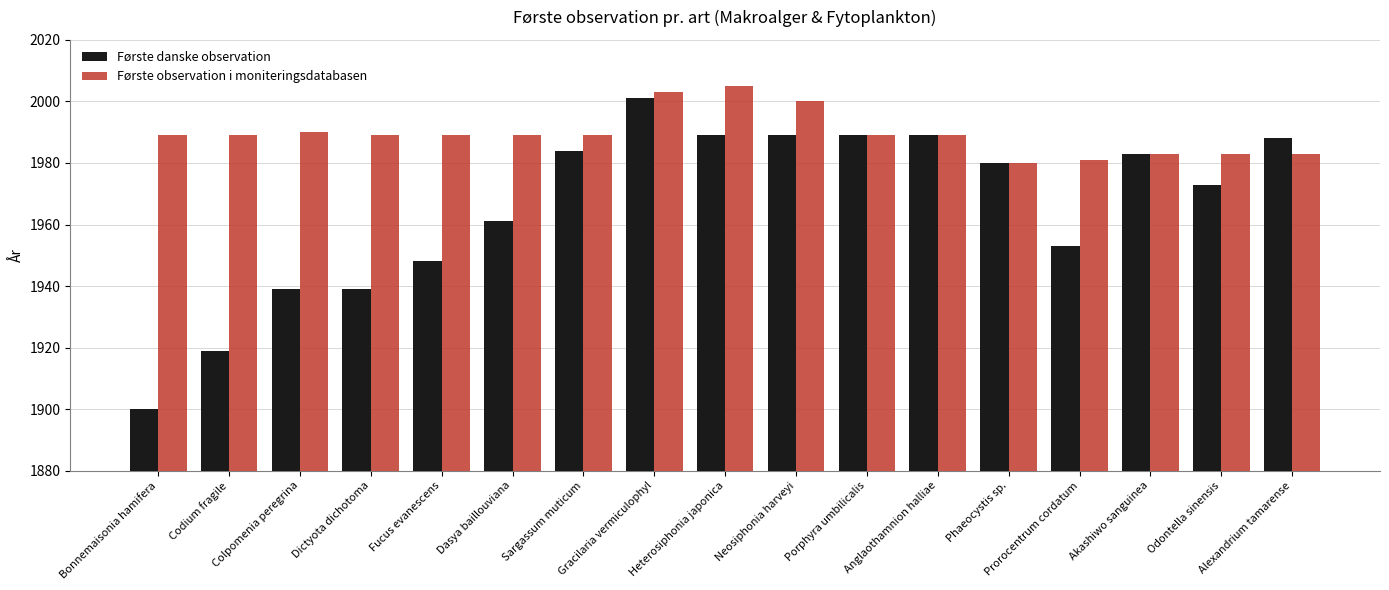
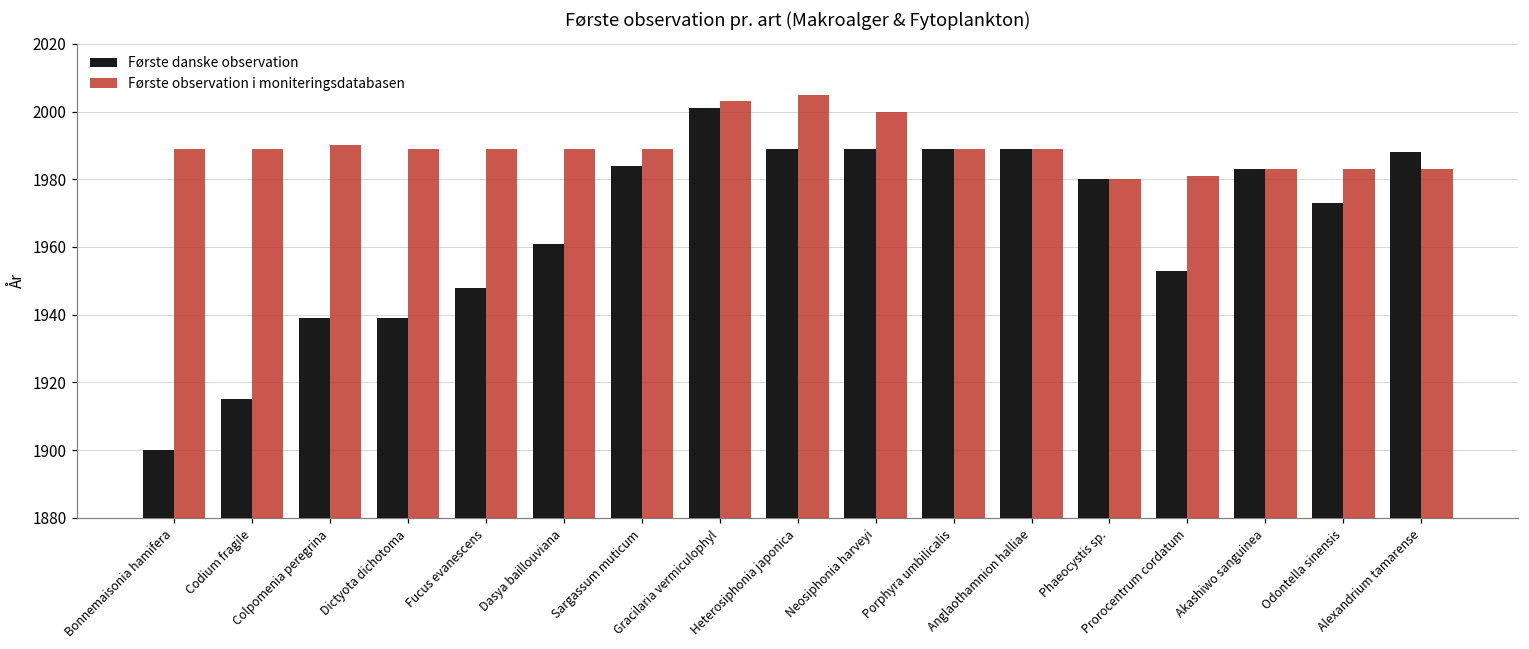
  {
    "Første danske observation": {
      "Bonnemaisonia hamifera": 1900,
-     "Codium fragile": 1919,
+     "Codium fragile": 1915,
      "Colpomenia peregrina": 1939,
      "Dictyota dichotoma": 1939,
      "Fucus evanescens": 1948,
      "Dasya baillouviana": 1961,
      "Sargassum muticum": 1984,
      "Gracilaria vermiculophyl": 2001,
      "Heterosiphonia japonica": 1989,
      "Neosiphonia harveyi": 1989,
      "Porphyra umbilicalis": 1989,
      "Anglaothamnion halliae": 1989,
      "Phaeocystis sp.": 1980,
      "Prorocentrum cordatum": 1953,
      "Akashiwo sanguinea": 1983,
      "Odontella sinensis": 1973,
      "Alexandrium tamarense": 1988
    },
    "Første observation i moniteringsdatabasen": {
      "Bonnemaisonia hamifera": 1989,
      "Codium fragile": 1989,
      "Colpomenia peregrina": 1990,
      "Dictyota dichotoma": 1989,
      "Fucus evanescens": 1989,
      "Dasya baillouviana": 1989,
      "Sargassum muticum": 1989,
      "Gracilaria vermiculophyl": 2003,
      "Heterosiphonia japonica": 2005,
      "Neosiphonia harveyi": 2000,
      "Porphyra umbilicalis": 1989,
      "Anglaothamnion halliae": 1989,
      "Phaeocystis sp.": 1980,
      "Prorocentrum cordatum": 1981,
      "Akashiwo sanguinea": 1983,
      "Odontella sinensis": 1983,
      "Alexandrium tamarense": 1983
    }
  }
